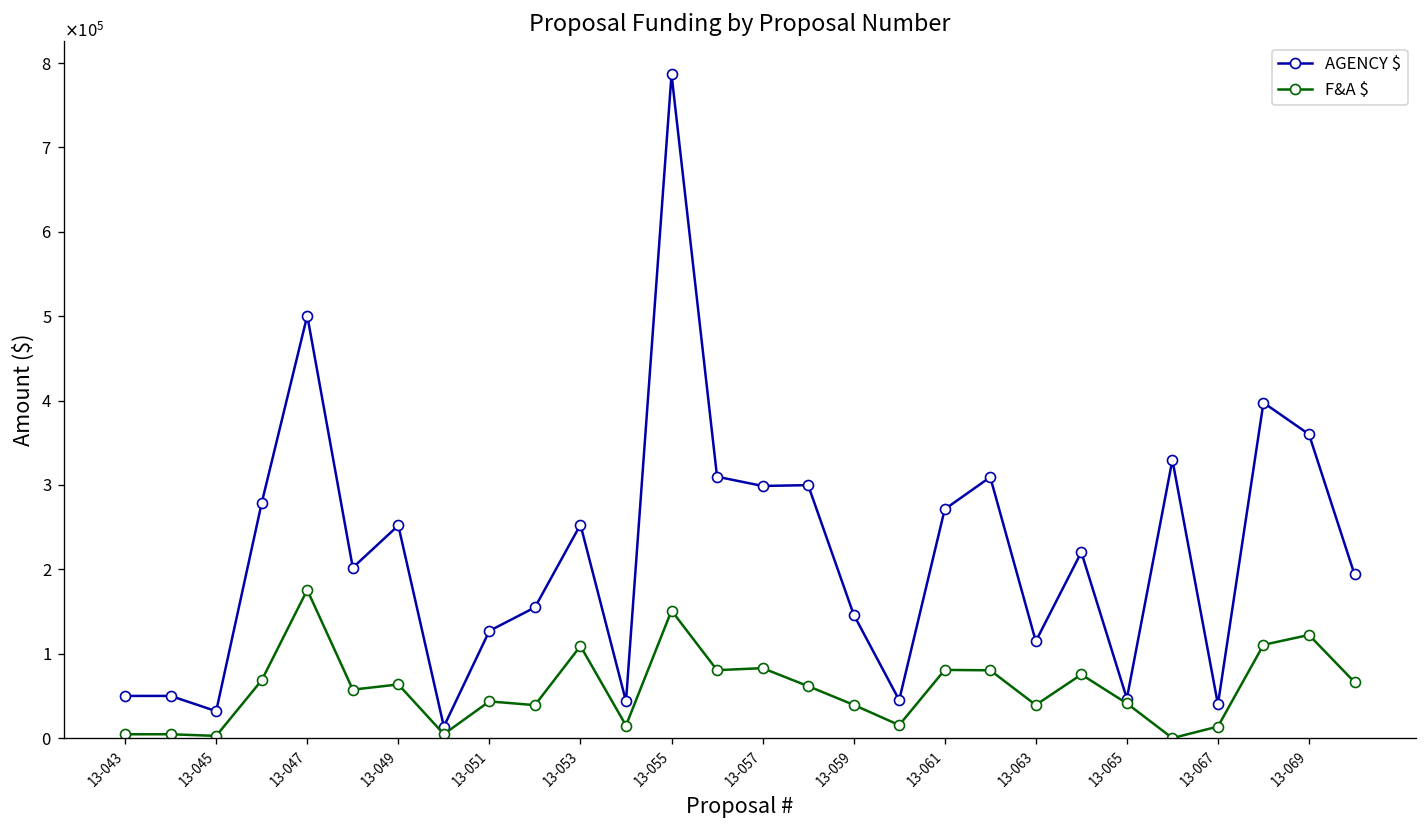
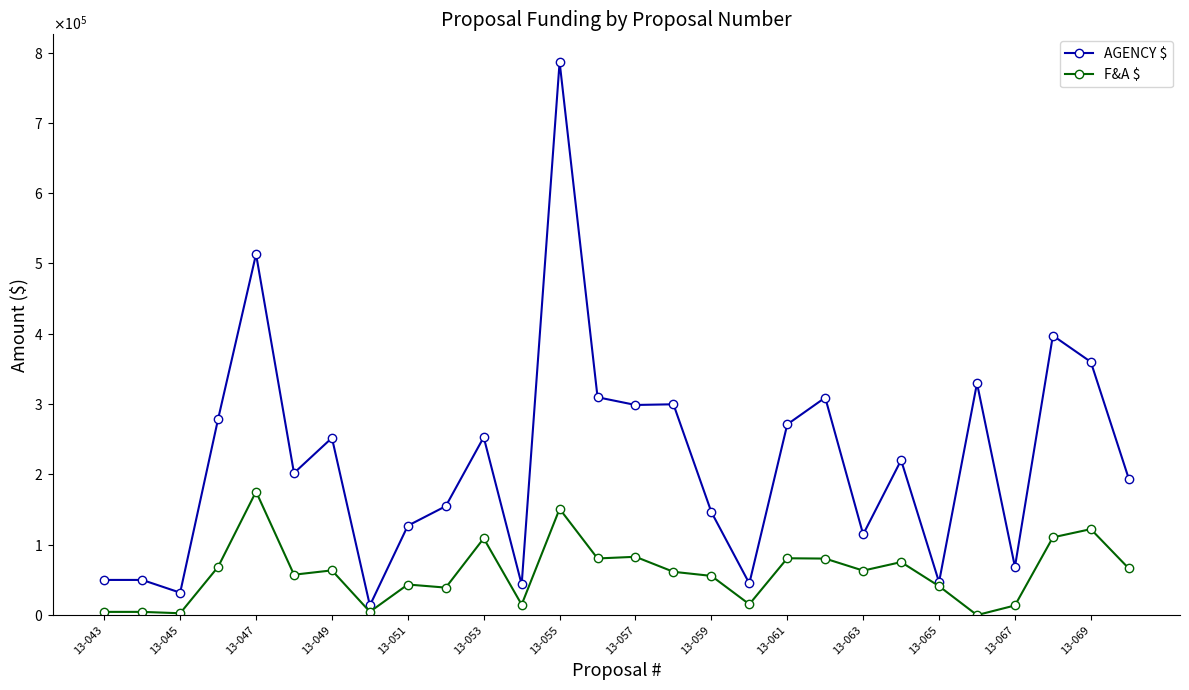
  {
    "AGENCY $": {
      "13-043": 50000,
      "13-045": 30000,
-     "13-047": 500000,
+     "13-047": 510000,
      "13-049": 250000,
      "13-051": 130000,
      "13-053": 250000,
      "13-055": 790000,
      "13-057": 300000,
      "13-059": 150000,
      "13-061": 270000,
      "13-063": 110000,
      "13-065": 50000,
-     "13-067": 40000,
+     "13-067": 70000,
      "13-069": 360000
    },
    "F&A $": {
      "13-043": 0,
      "13-045": 0,
      "13-047": 180000,
      "13-049": 60000,
      "13-051": 40000,
      "13-053": 110000,
      "13-055": 150000,
      "13-057": 80000,
-     "13-059": 40000,
+     "13-059": 60000,
      "13-061": 80000,
-     "13-063": 40000,
+     "13-063": 60000,
      "13-065": 40000,
      "13-067": 10000,
      "13-069": 120000
    }
  }
